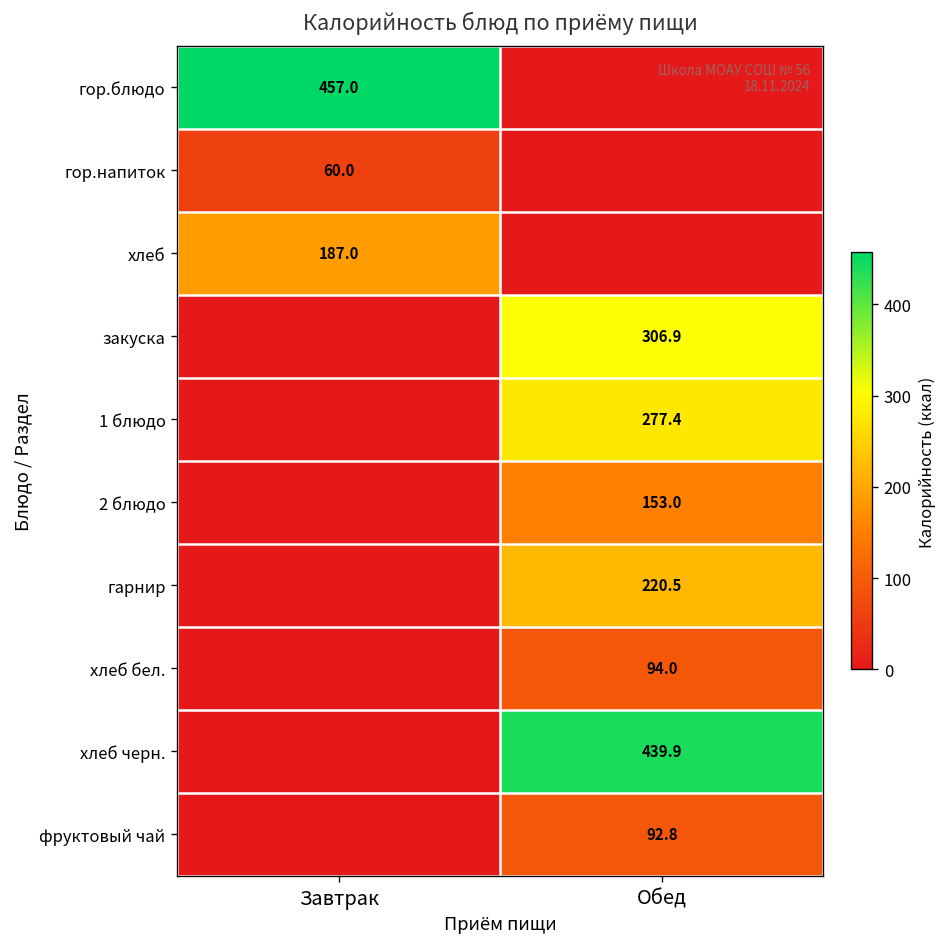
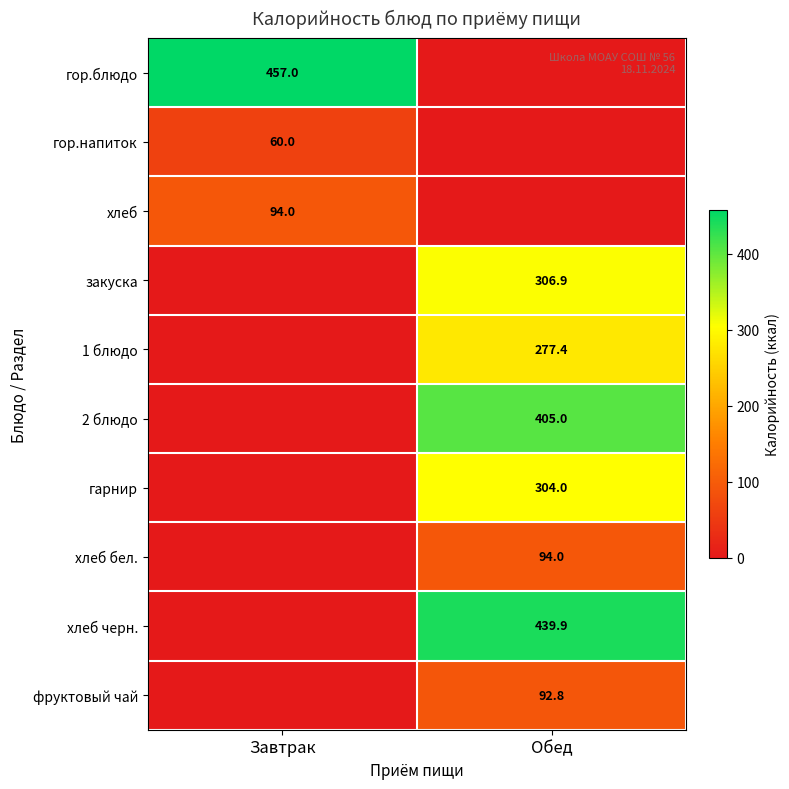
  {
    "гор.блюдо": {
      "Завтрак": 457.0
    },
    "гор.напиток": {
      "Завтрак": 60.0
    },
    "хлеб": {
-     "Завтрак": 187.0
+     "Завтрак": 94.0
    },
    "закуска": {
      "Обед": 306.9
    },
    "1 блюдо": {
      "Обед": 277.4
    },
    "2 блюдо": {
-     "Обед": 153.0
+     "Обед": 405.0
    },
    "гарнир": {
-     "Обед": 220.5
+     "Обед": 304.0
    },
    "хлеб бел.": {
      "Обед": 94.0
    },
    "хлеб черн.": {
      "Обед": 439.9
    },
    "фруктовый чай": {
      "Обед": 92.8
    }
  }
